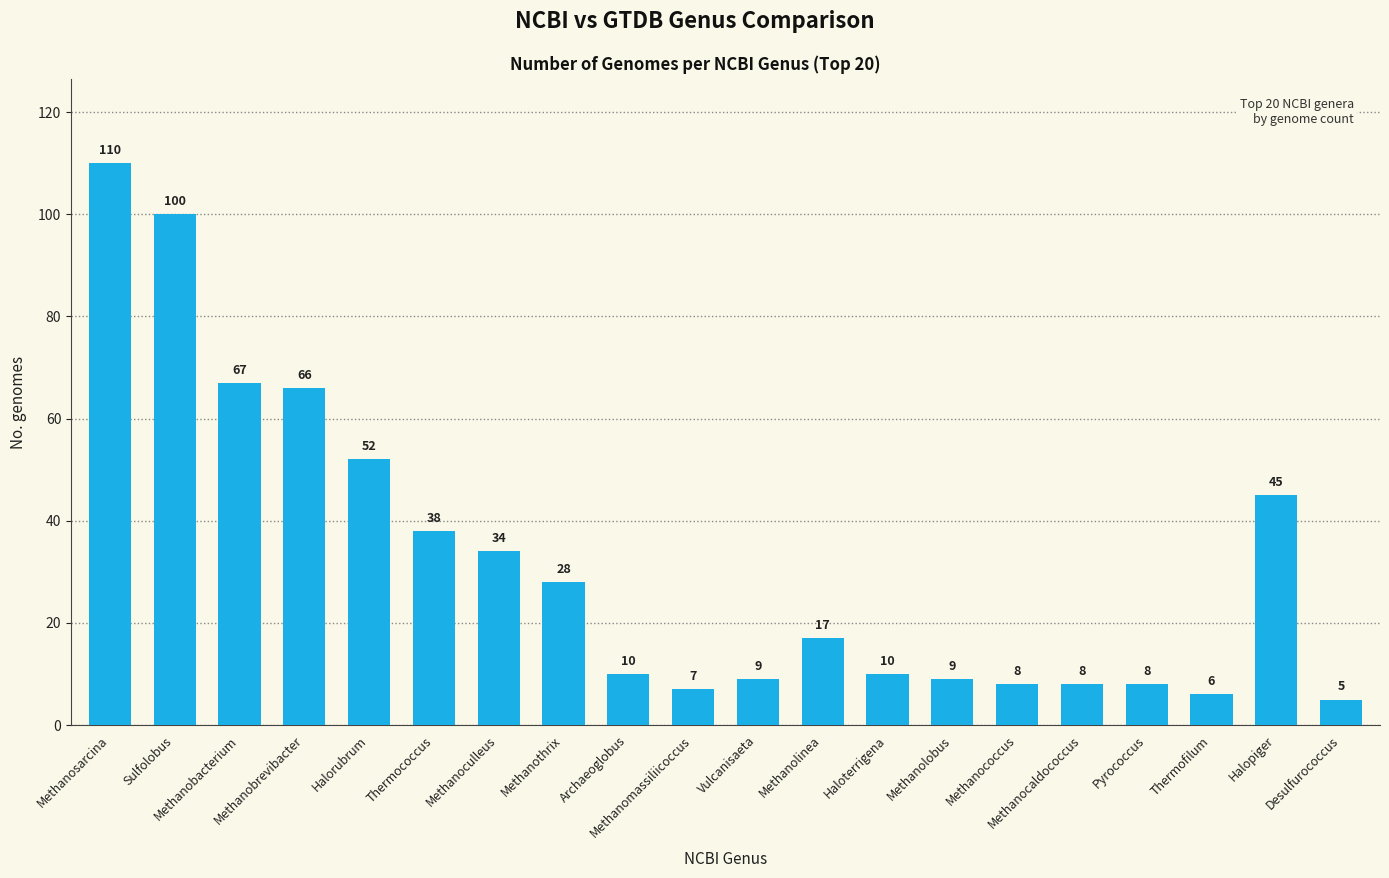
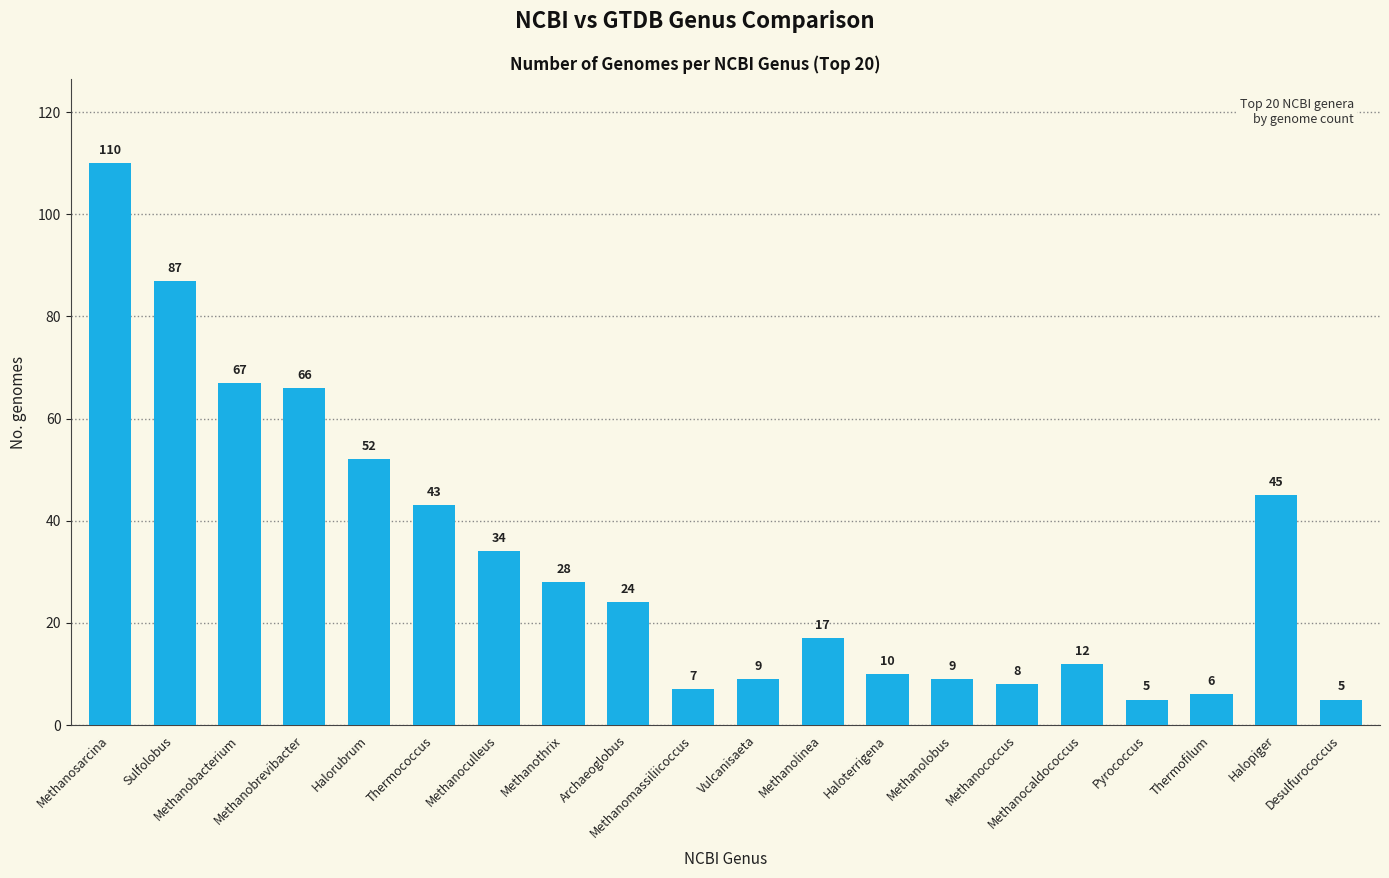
  {
    "Methanosarcina": 110,
-   "Sulfolobus": 100,
+   "Sulfolobus": 87,
    "Methanobacterium": 67,
    "Methanobrevibacter": 66,
    "Halorubrum": 52,
-   "Thermococcus": 38,
+   "Thermococcus": 43,
    "Methanoculleus": 34,
    "Methanothrix": 28,
-   "Archaeoglobus": 10,
+   "Archaeoglobus": 24,
    "Methanomassiliicoccus": 7,
    "Vulcanisaeta": 9,
    "Methanolinea": 17,
    "Haloterrigena": 10,
    "Methanolobus": 9,
    "Methanococcus": 8,
-   "Methanocaldococcus": 8,
-   "Pyrococcus": 8,
+   "Methanocaldococcus": 12,
+   "Pyrococcus": 5,
    "Thermofilum": 6,
    "Halopiger": 45,
    "Desulfurococcus": 5
  }
